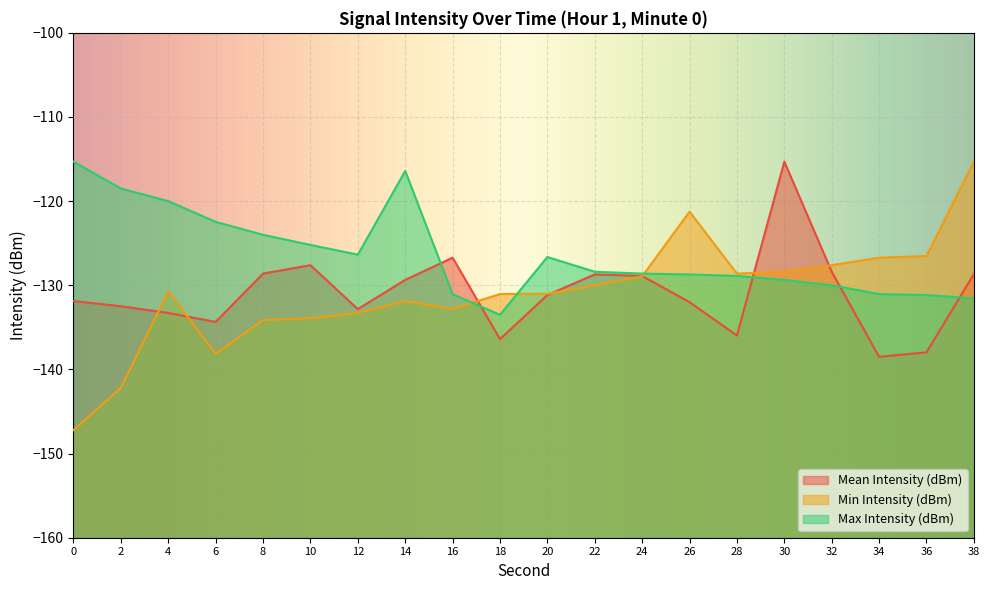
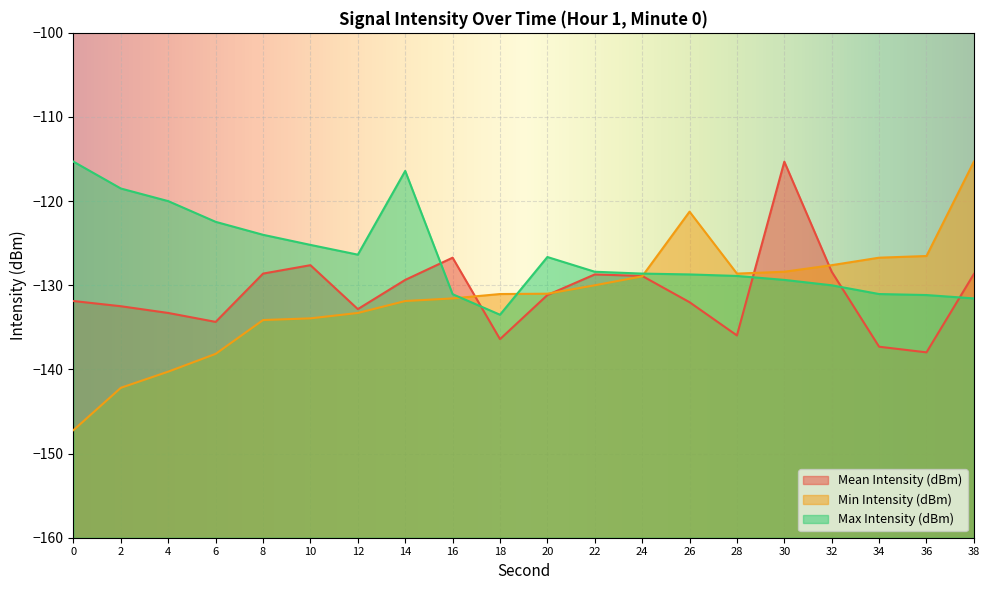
  {
    "Mean Intensity (dBm)": {
      "0": -132,
      "2": -132,
      "4": -133,
      "6": -134,
      "8": -129,
      "10": -128,
      "12": -133,
      "14": -129,
      "16": -127,
      "18": -136,
      "22": -129,
      "26": -132,
      "28": -136,
      "30": -115,
      "32": -128,
-     "34": -139,
+     "34": -137,
      "36": -138,
      "38": -129
    },
    "Min Intensity (dBm)": {
      "0": -147,
      "2": -142,
-     "4": -131,
+     "4": -140,
      "6": -138,
      "8": -134,
      "10": -134,
      "12": -133,
      "14": -132,
-     "16": -133,
+     "16": -132,
      "18": -131,
      "22": -130,
      "26": -121,
      "30": -128,
      "32": -128,
      "34": -127,
      "36": -127,
      "38": -115
    },
    "Max Intensity (dBm)": {
      "0": -115,
      "2": -119,
      "4": -120,
      "6": -122,
      "8": -124,
      "10": -125,
      "12": -126,
      "14": -116,
      "16": -131,
      "18": -134,
      "20": -127,
      "22": -128,
      "26": -129,
      "30": -129,
      "32": -130,
      "34": -131,
      "36": -131,
      "38": -132
    }
  }
